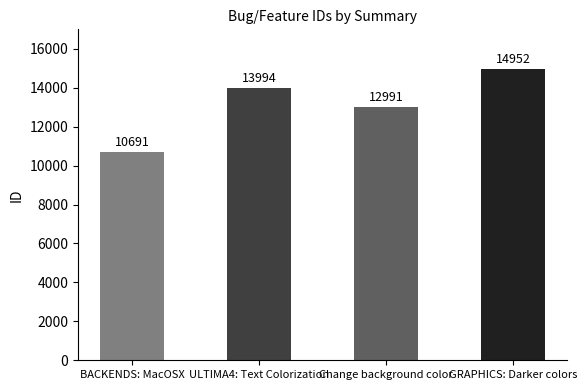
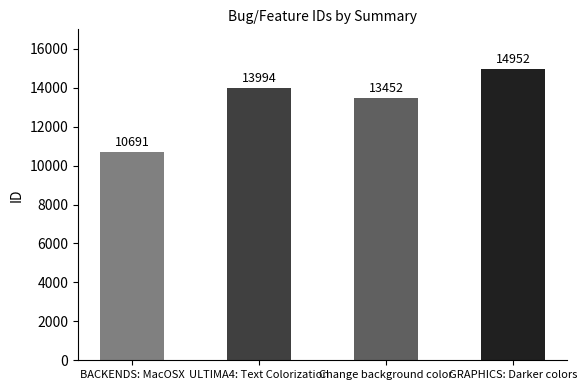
  {
    "BACKENDS: MacOSX": 10691,
    "ULTIMA4: Text Colorization": 13994,
-   "Change background color": 12991,
+   "Change background color": 13452,
    "GRAPHICS: Darker colors": 14952
  }
